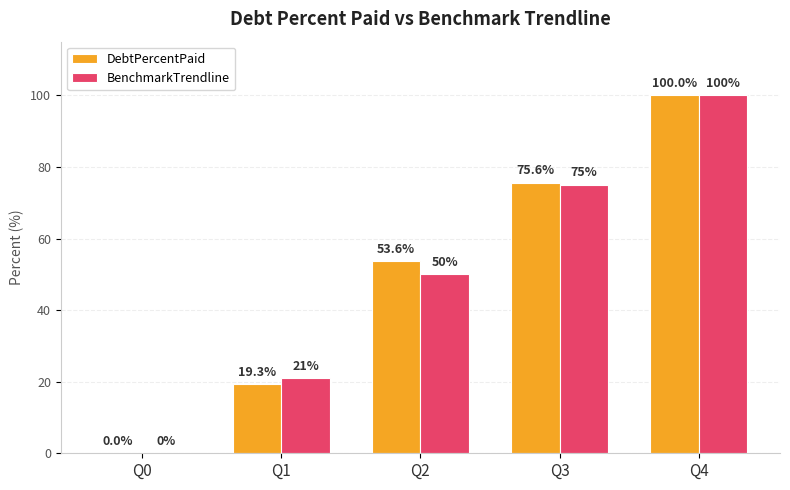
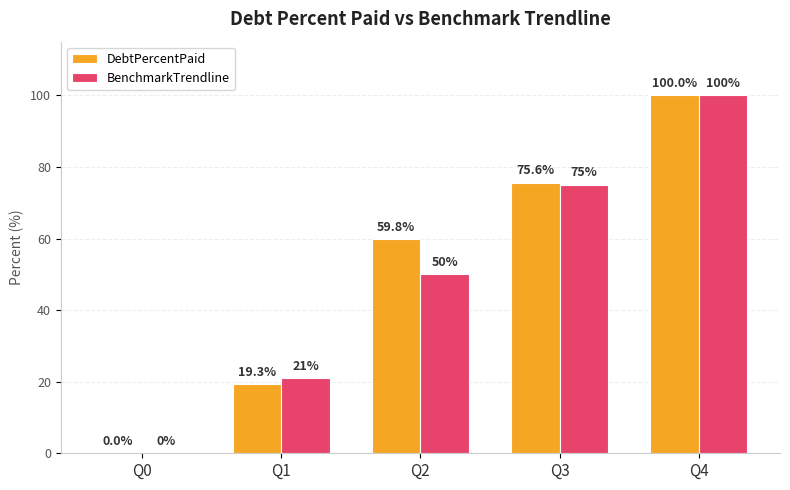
  {
    "DebtPercentPaid": {
      "Q0": "0.0%",
      "Q1": "19.3%",
-     "Q2": "53.6%",
+     "Q2": "59.8%",
      "Q3": "75.6%",
      "Q4": "100.0%"
    },
    "BenchmarkTrendline": {
      "Q0": "0%",
      "Q1": "21%",
      "Q2": "50%",
      "Q3": "75%",
      "Q4": "100%"
    }
  }
